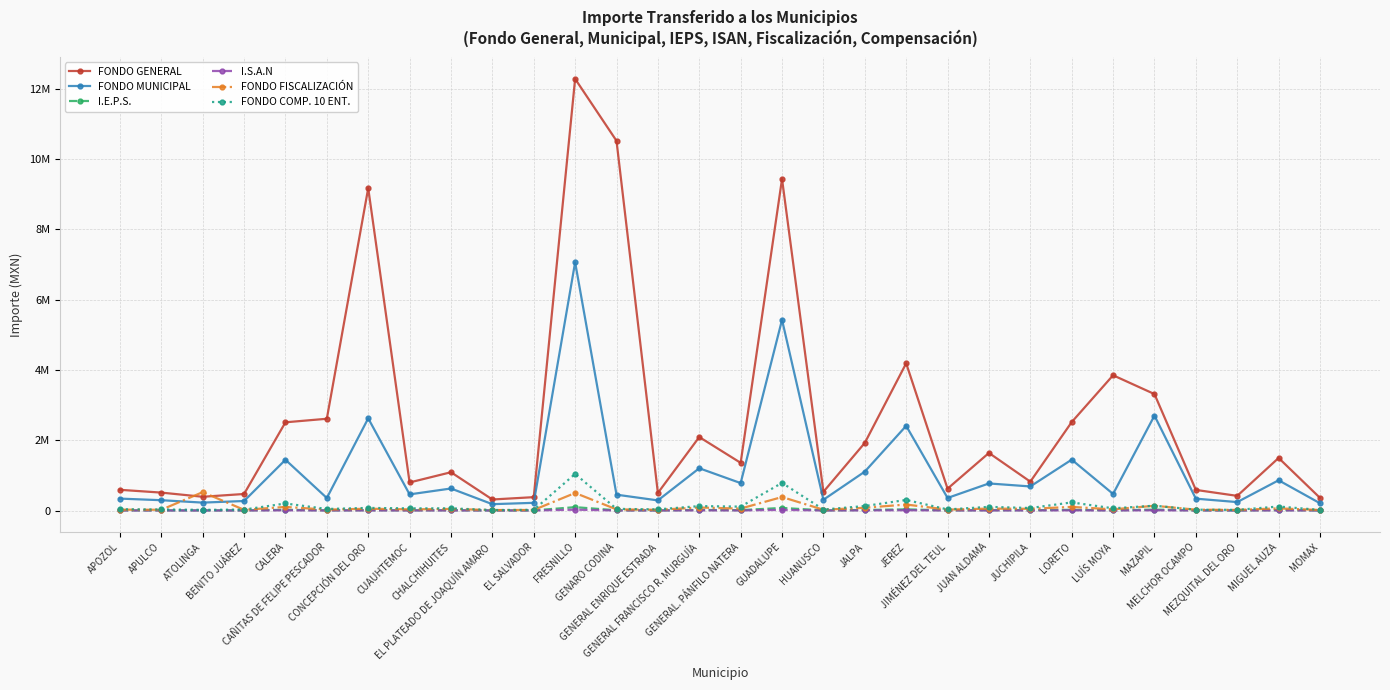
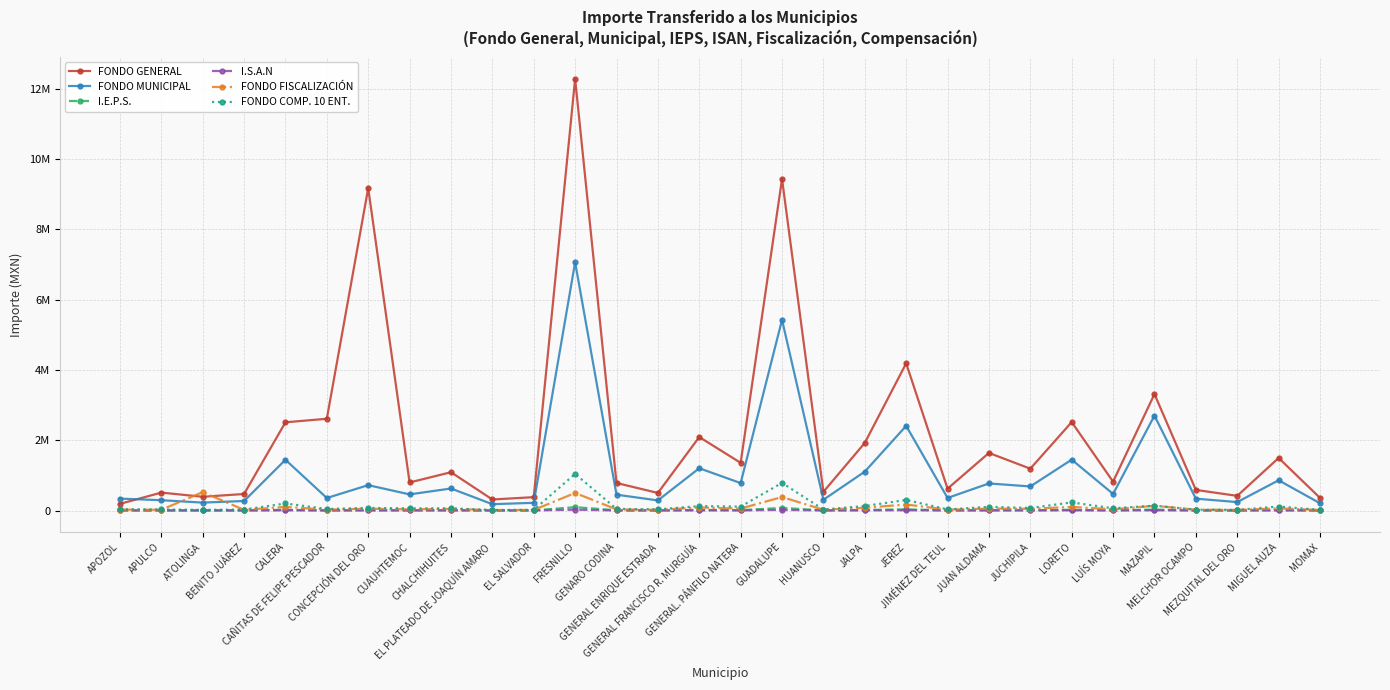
  {
    "FONDO GENERAL": {
-     "APOZOL": 600000,
+     "APOZOL": 200000,
      "APULCO": 500000,
      "ATOLINGA": 400000,
      "BENITO JUÁREZ": 500000,
      "CALERA": 2500000,
      "CAÑITAS DE FELIPE PESCADOR": 2600000,
      "CONCEPCIÓN DEL ORO": 9200000,
      "CUAUHTEMOC": 800000,
      "CHALCHIHUITES": 1100000,
      "EL PLATEADO DE JOAQUÍN AMARO": 300000,
      "EL SALVADOR": 400000,
      "FRESNILLO": 12300000,
-     "GENARO CODINA": 10500000,
+     "GENARO CODINA": 800000,
      "GENERAL ENRIQUE ESTRADA": 500000,
      "GENERAL FRANCISCO R. MURGUÍA": 2100000,
      "GENERAL. PÁNFILO NATERA": 1400000,
      "GUADALUPE": 9400000,
      "HUANUSCO": 500000,
      "JALPA": 1900000,
      "JEREZ": 4200000,
      "JIMÉNEZ DEL TEUL": 600000,
      "JUAN ALDAMA": 1600000,
-     "JUCHIPILA": 800000,
+     "JUCHIPILA": 1200000,
      "LORETO": 2500000,
-     "LUÍS MOYA": 3800000,
+     "LUÍS MOYA": 800000,
      "MAZAPIL": 3300000,
      "MELCHOR OCAMPO": 600000,
      "MEZQUITAL DEL ORO": 400000,
      "MIGUEL AUZA": 1500000,
      "MOMAX": 400000
    },
    "FONDO MUNICIPAL": {
      "APOZOL": 300000,
      "APULCO": 300000,
      "ATOLINGA": 200000,
      "BENITO JUÁREZ": 300000,
      "CALERA": 1400000,
      "CAÑITAS DE FELIPE PESCADOR": 400000,
-     "CONCEPCIÓN DEL ORO": 2600000,
+     "CONCEPCIÓN DEL ORO": 700000,
      "CUAUHTEMOC": 500000,
      "CHALCHIHUITES": 600000,
      "EL PLATEADO DE JOAQUÍN AMARO": 200000,
      "EL SALVADOR": 200000,
      "FRESNILLO": 7100000,
      "GENARO CODINA": 500000,
      "GENERAL ENRIQUE ESTRADA": 300000,
      "GENERAL FRANCISCO R. MURGUÍA": 1200000,
      "GENERAL. PÁNFILO NATERA": 800000,
      "GUADALUPE": 5400000,
      "HUANUSCO": 300000,
      "JALPA": 1100000,
      "JEREZ": 2400000,
      "JIMÉNEZ DEL TEUL": 400000,
      "JUAN ALDAMA": 800000,
      "JUCHIPILA": 700000,
      "LORETO": 1400000,
      "LUÍS MOYA": 500000,
      "MAZAPIL": 2700000,
      "MELCHOR OCAMPO": 300000,
      "MEZQUITAL DEL ORO": 200000,
      "MIGUEL AUZA": 900000,
      "MOMAX": 200000
    },
    "FONDO FISCALIZACIÓN": {
      "ATOLINGA": 500000,
      "CALERA": 100000,
      "FRESNILLO": 500000,
      "GUADALUPE": 400000,
      "JEREZ": 200000,
      "LORETO": 100000
    }
  }
